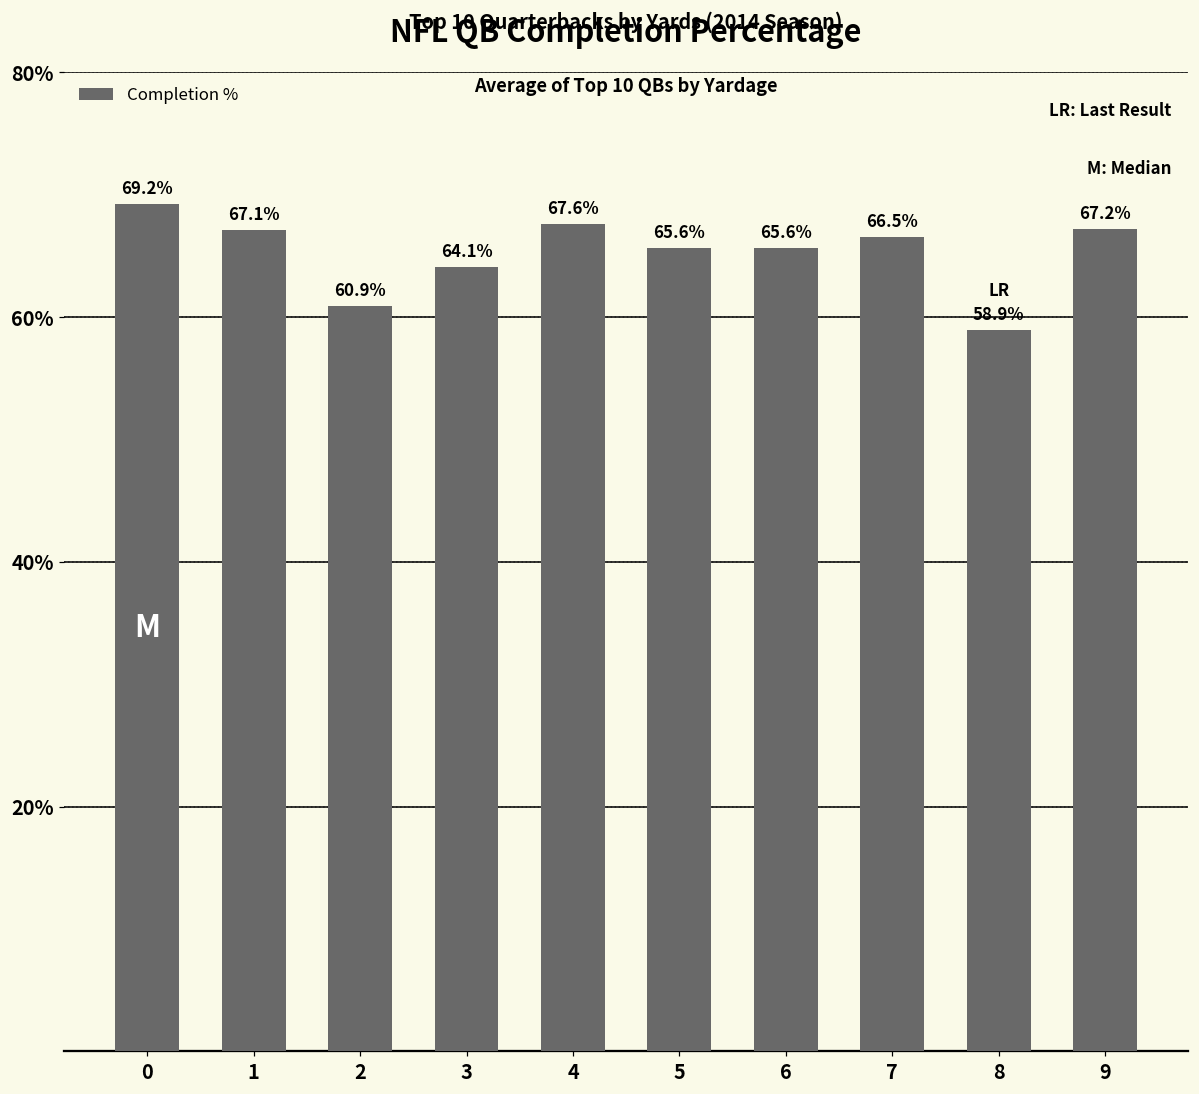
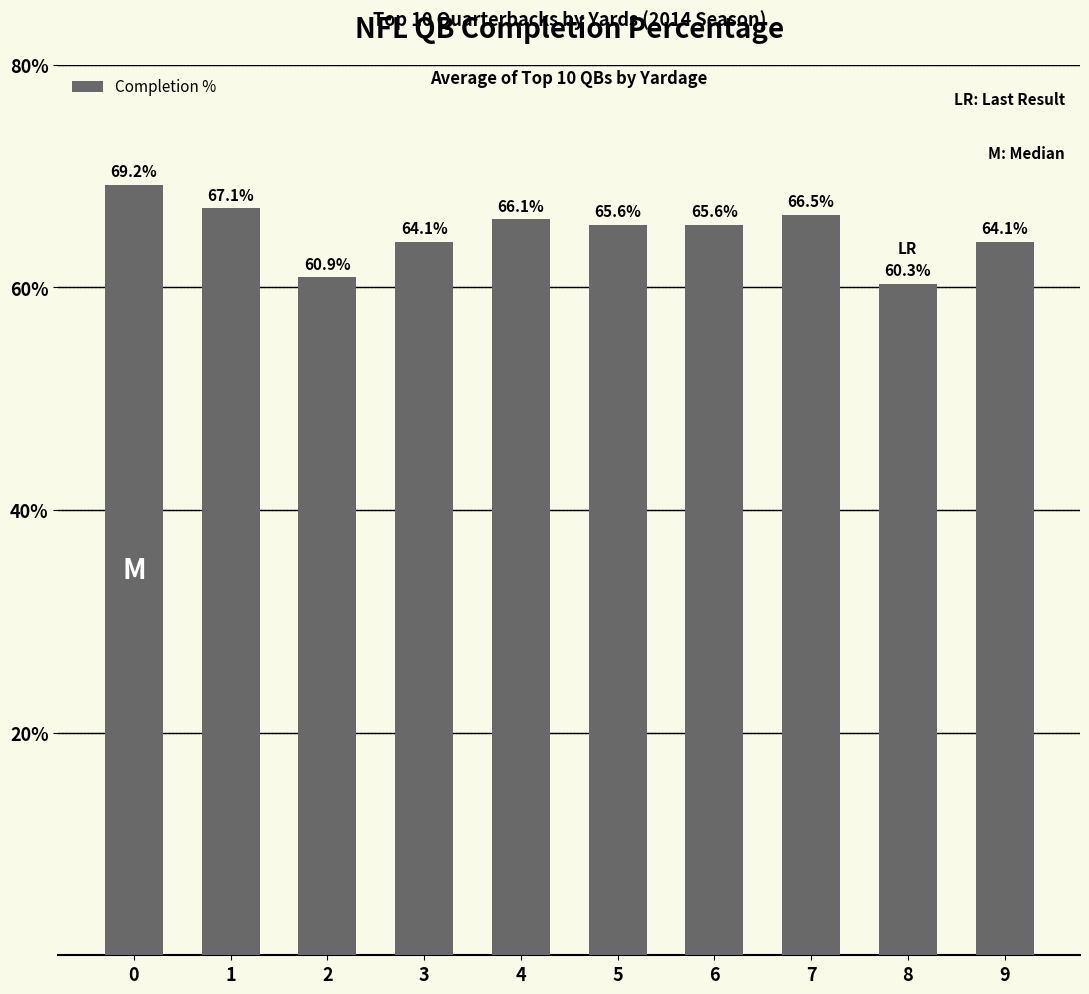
  {
    "0": "69.2%",
    "1": "67.1%",
    "2": "60.9%",
    "3": "64.1%",
-   "4": "67.6%",
+   "4": "66.1%",
    "5": "65.6%",
    "6": "65.6%",
    "7": "66.5%",
-   "8": "58.9%",
-   "9": "67.2%"
+   "8": "60.3%",
+   "9": "64.1%"
  }
